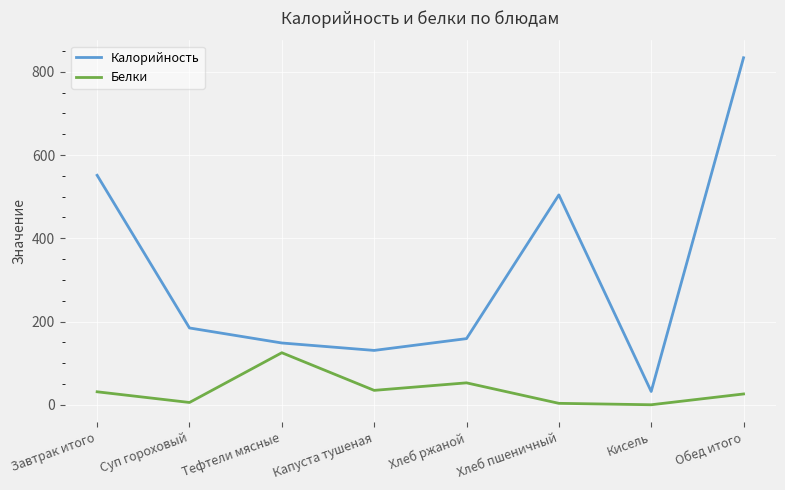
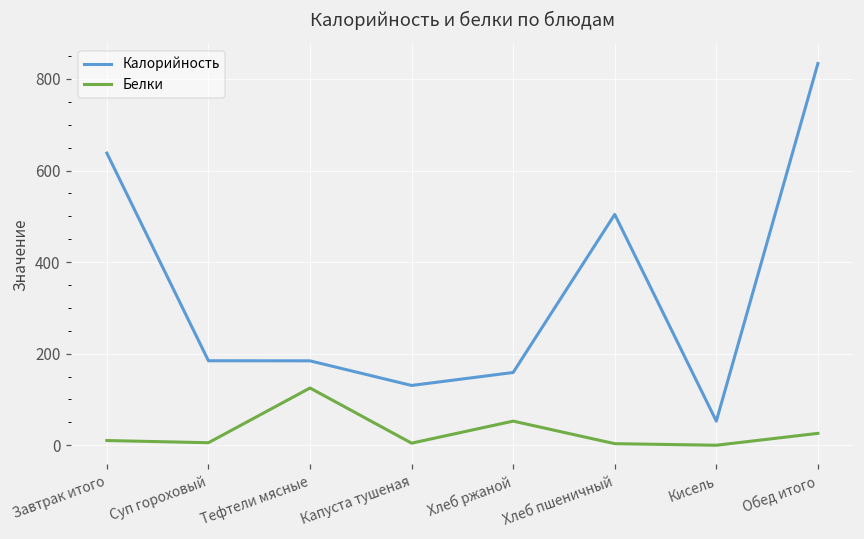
  {
    "Калорийность": {
-     "Завтрак итого": 550,
+     "Завтрак итого": 640,
      "Суп гороховый": 180,
-     "Тефтели мясные": 150,
+     "Тефтели мясные": 180,
      "Капуста тушеная": 130,
      "Хлеб ржаной": 160,
      "Хлеб пшеничный": 500,
-     "Кисель": 30,
+     "Кисель": 50,
      "Обед итого": 830
    },
    "Белки": {
-     "Завтрак итого": 30,
+     "Завтрак итого": 10,
      "Суп гороховый": 10,
      "Тефтели мясные": 130,
-     "Капуста тушеная": 30,
+     "Капуста тушеная": 0,
      "Хлеб ржаной": 50,
      "Хлеб пшеничный": 0,
      "Кисель": 0,
      "Обед итого": 30
    }
  }
